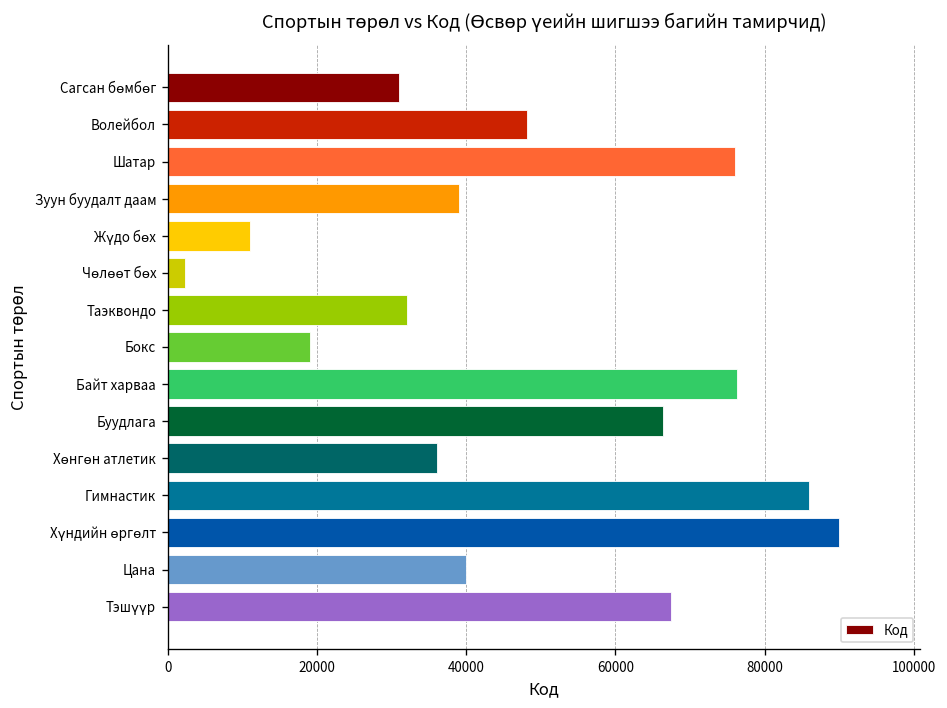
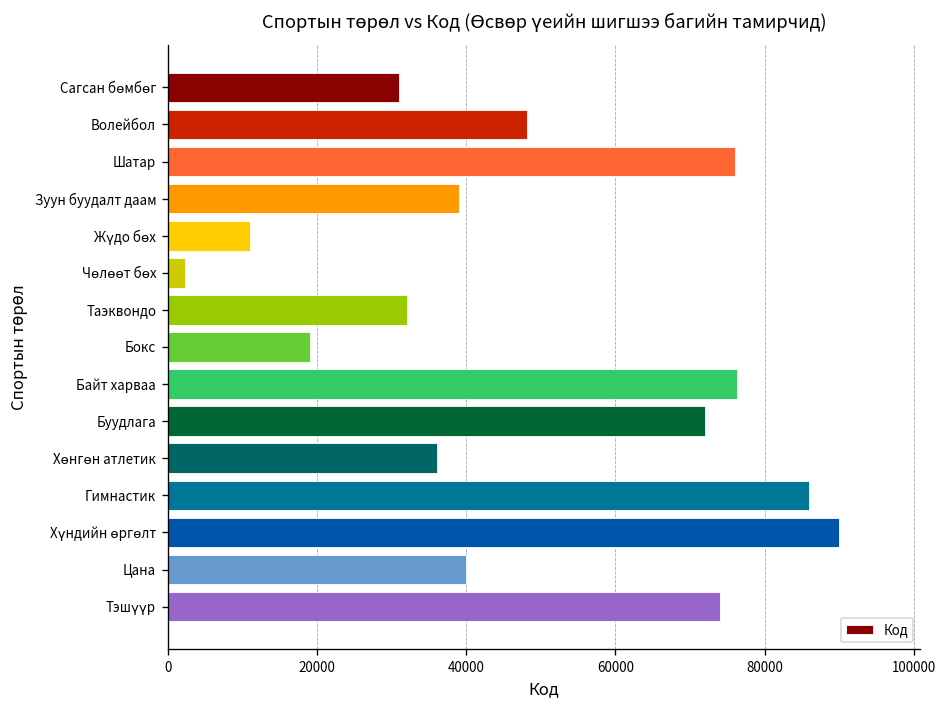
  {
    "Сагсан бөмбөг": 31000,
    "Волейбол": 48000,
    "Шатар": 76000,
    "Зуун буудалт даам": 39000,
    "Жүдо бөх": 11000,
    "Чөлөөт бөх": 2000,
    "Таэквондо": 32000,
    "Бокс": 19000,
    "Байт харваа": 76000,
-   "Буудлага": 66000,
+   "Буудлага": 72000,
    "Хөнгөн атлетик": 36000,
    "Гимнастик": 86000,
    "Хүндийн өргөлт": 90000,
    "Цана": 40000,
-   "Тэшүүр": 67000
+   "Тэшүүр": 74000
  }
